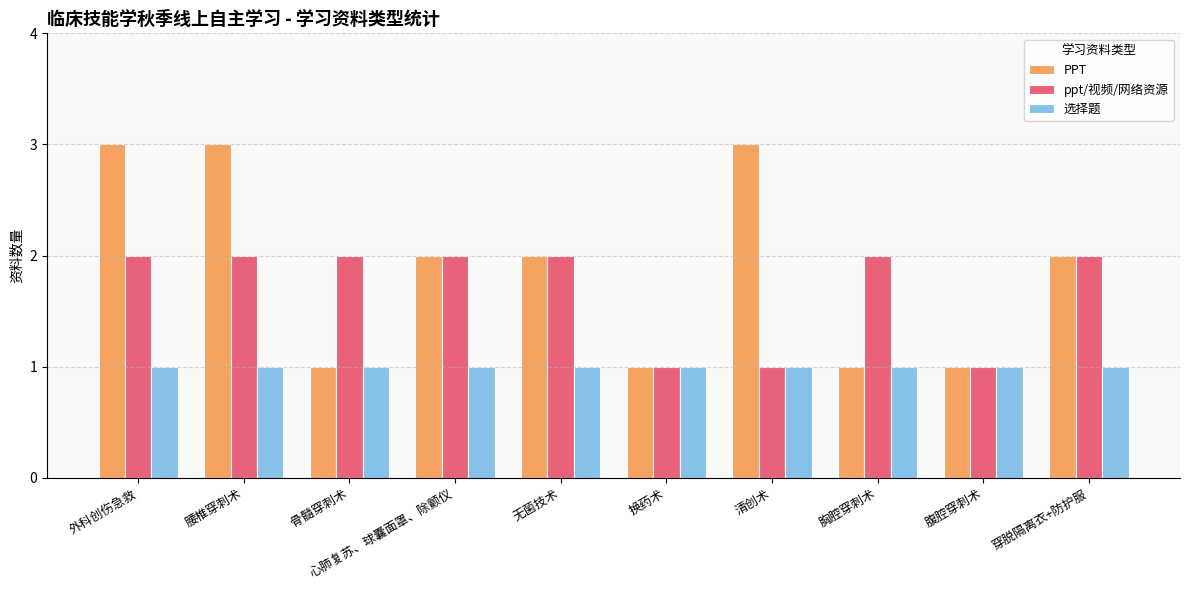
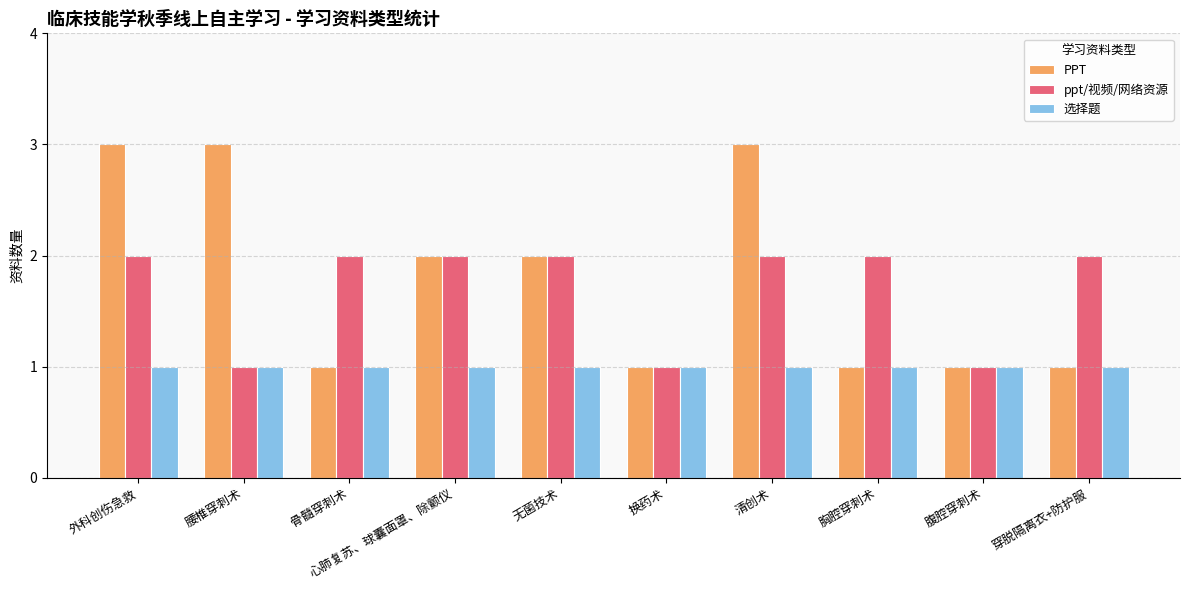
  {
    "PPT": {
      "外科创伤急救": 3,
      "腰椎穿刺术": 3,
      "骨髓穿刺术": 1,
      "心肺复苏、球囊面罩、除颤仪": 2,
      "无菌技术": 2,
      "换药术": 1,
      "清创术": 3,
      "胸腔穿刺术": 1,
      "腹腔穿刺术": 1,
-     "穿脱隔离衣+防护服": 2
+     "穿脱隔离衣+防护服": 1
    },
    "ppt/视频/网络资源": {
      "外科创伤急救": 2,
-     "腰椎穿刺术": 2,
+     "腰椎穿刺术": 1,
      "骨髓穿刺术": 2,
      "心肺复苏、球囊面罩、除颤仪": 2,
      "无菌技术": 2,
      "换药术": 1,
-     "清创术": 1,
+     "清创术": 2,
      "胸腔穿刺术": 2,
      "腹腔穿刺术": 1,
      "穿脱隔离衣+防护服": 2
    },
    "选择题": {
      "外科创伤急救": 1,
      "腰椎穿刺术": 1,
      "骨髓穿刺术": 1,
      "心肺复苏、球囊面罩、除颤仪": 1,
      "无菌技术": 1,
      "换药术": 1,
      "清创术": 1,
      "胸腔穿刺术": 1,
      "腹腔穿刺术": 1,
      "穿脱隔离衣+防护服": 1
    }
  }
